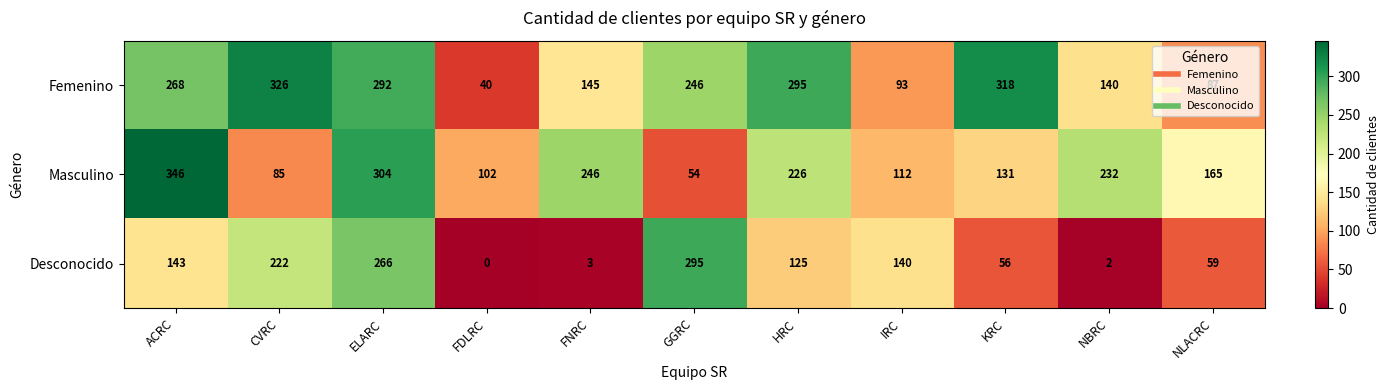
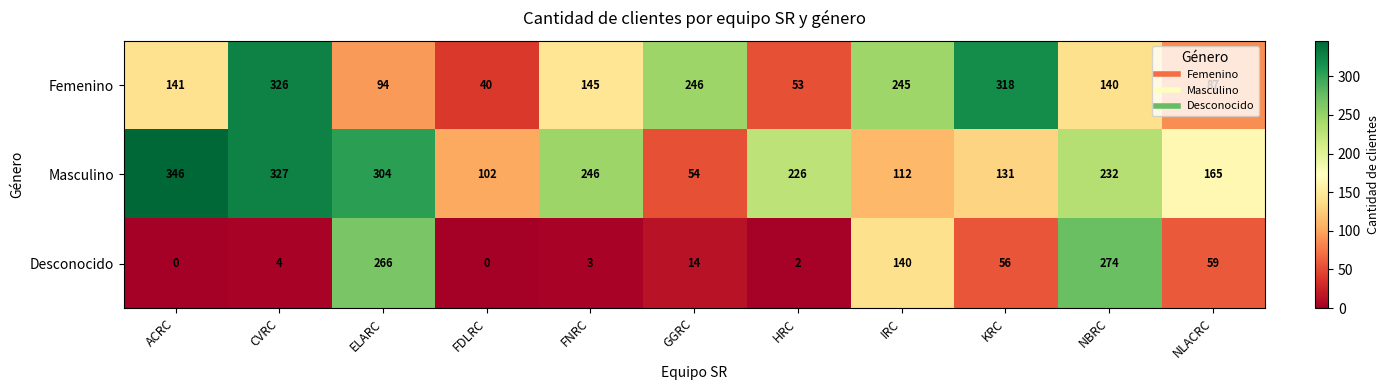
  {
    "Femenino": {
-     "ACRC": 268,
+     "ACRC": 141,
      "CVRC": 326,
-     "ELARC": 292,
+     "ELARC": 94,
      "FDLRC": 40,
      "FNRC": 145,
      "GGRC": 246,
-     "HRC": 295,
-     "IRC": 93,
+     "HRC": 53,
+     "IRC": 245,
      "KRC": 318,
      "NBRC": 140
    },
    "Masculino": {
      "ACRC": 346,
-     "CVRC": 85,
+     "CVRC": 327,
      "ELARC": 304,
      "FDLRC": 102,
      "FNRC": 246,
      "GGRC": 54,
      "HRC": 226,
      "IRC": 112,
      "KRC": 131,
      "NBRC": 232,
      "NLACRC": 165
    },
    "Desconocido": {
-     "ACRC": 143,
-     "CVRC": 222,
+     "ACRC": 0,
+     "CVRC": 4,
      "ELARC": 266,
      "FDLRC": 0,
      "FNRC": 3,
-     "GGRC": 295,
-     "HRC": 125,
+     "GGRC": 14,
+     "HRC": 2,
      "IRC": 140,
      "KRC": 56,
-     "NBRC": 2,
+     "NBRC": 274,
      "NLACRC": 59
    }
  }
